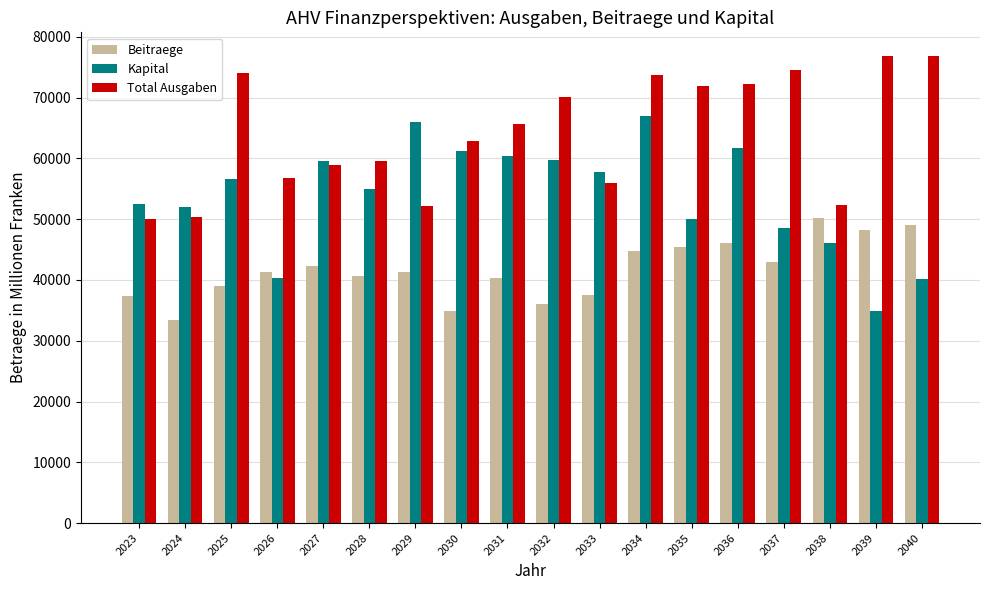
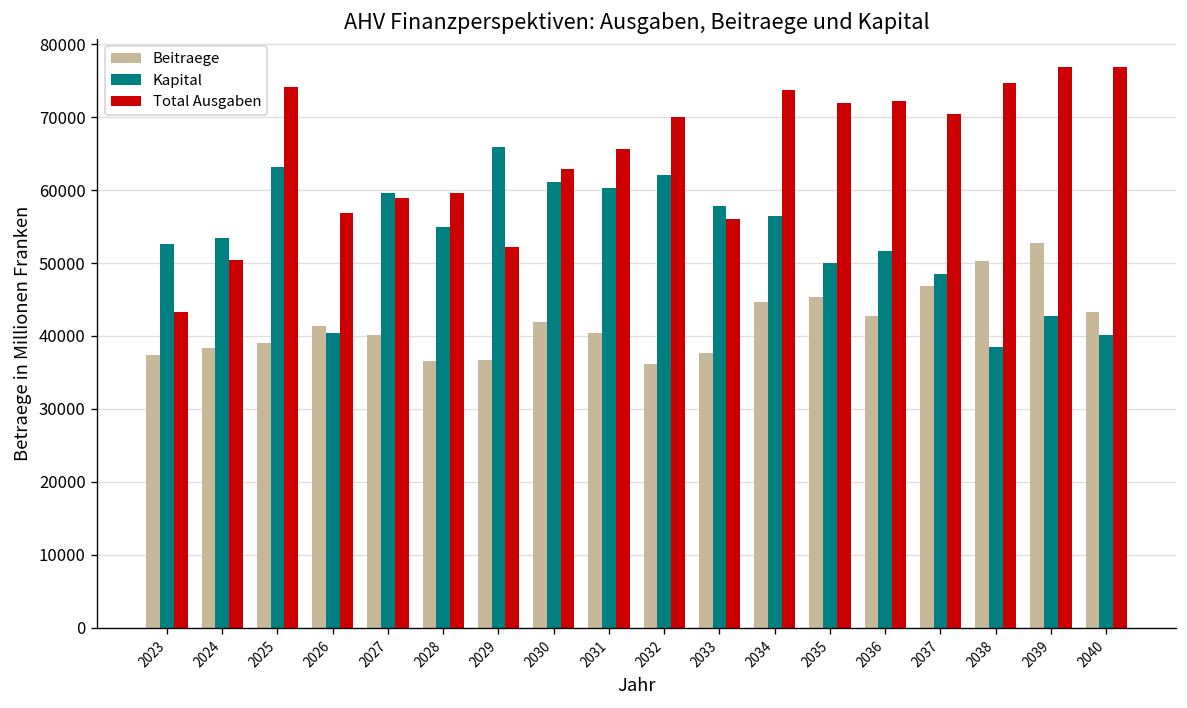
  {
    "Beitraege": {
      "2023": 37000,
-     "2024": 33000,
+     "2024": 38000,
      "2025": 39000,
      "2026": 41000,
-     "2027": 42000,
-     "2028": 41000,
-     "2029": 41000,
-     "2030": 35000,
+     "2027": 40000,
+     "2028": 37000,
+     "2029": 37000,
+     "2030": 42000,
      "2031": 40000,
      "2032": 36000,
      "2033": 38000,
      "2034": 45000,
      "2035": 45000,
-     "2036": 46000,
-     "2037": 43000,
+     "2036": 43000,
+     "2037": 47000,
      "2038": 50000,
-     "2039": 48000,
-     "2040": 49000
+     "2039": 53000,
+     "2040": 43000
    },
    "Kapital": {
      "2023": 53000,
-     "2024": 52000,
-     "2025": 57000,
+     "2024": 53000,
+     "2025": 63000,
      "2026": 40000,
      "2027": 60000,
      "2028": 55000,
      "2029": 66000,
      "2030": 61000,
      "2031": 60000,
-     "2032": 60000,
+     "2032": 62000,
      "2033": 58000,
-     "2034": 67000,
+     "2034": 56000,
      "2035": 50000,
-     "2036": 62000,
+     "2036": 52000,
      "2037": 49000,
-     "2038": 46000,
-     "2039": 35000,
+     "2038": 38000,
+     "2039": 43000,
      "2040": 40000
    },
    "Total Ausgaben": {
-     "2023": 50000,
+     "2023": 43000,
      "2024": 50000,
      "2025": 74000,
      "2026": 57000,
      "2027": 59000,
      "2028": 60000,
      "2029": 52000,
      "2030": 63000,
      "2031": 66000,
      "2032": 70000,
      "2033": 56000,
      "2034": 74000,
      "2035": 72000,
      "2036": 72000,
-     "2037": 75000,
-     "2038": 52000,
+     "2037": 70000,
+     "2038": 75000,
      "2039": 77000,
      "2040": 77000
    }
  }
